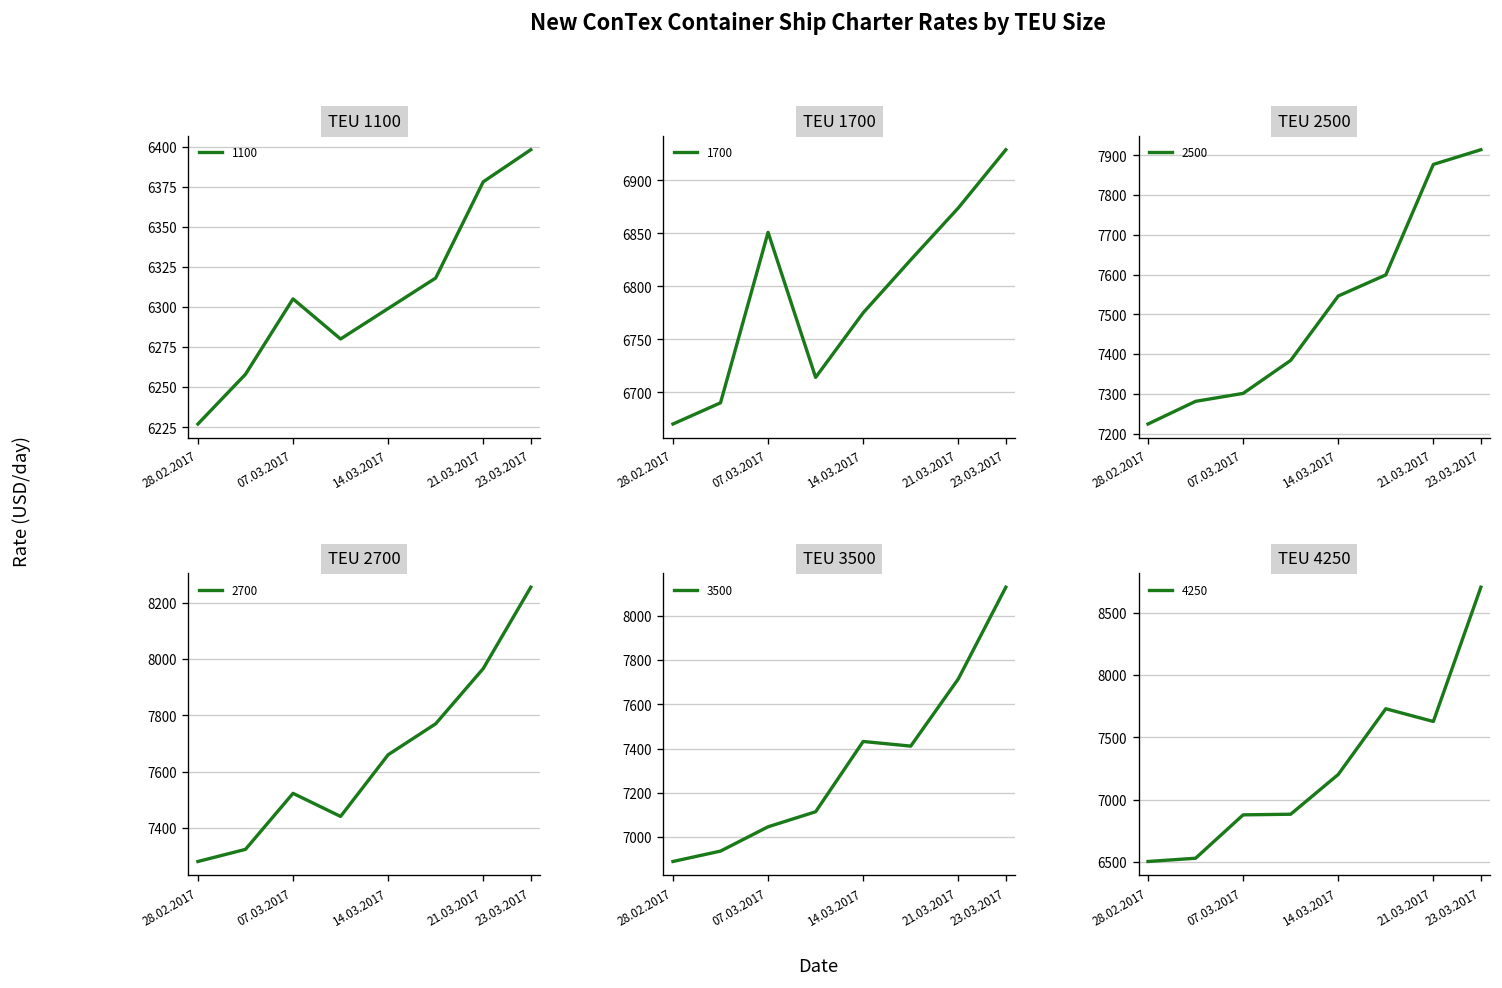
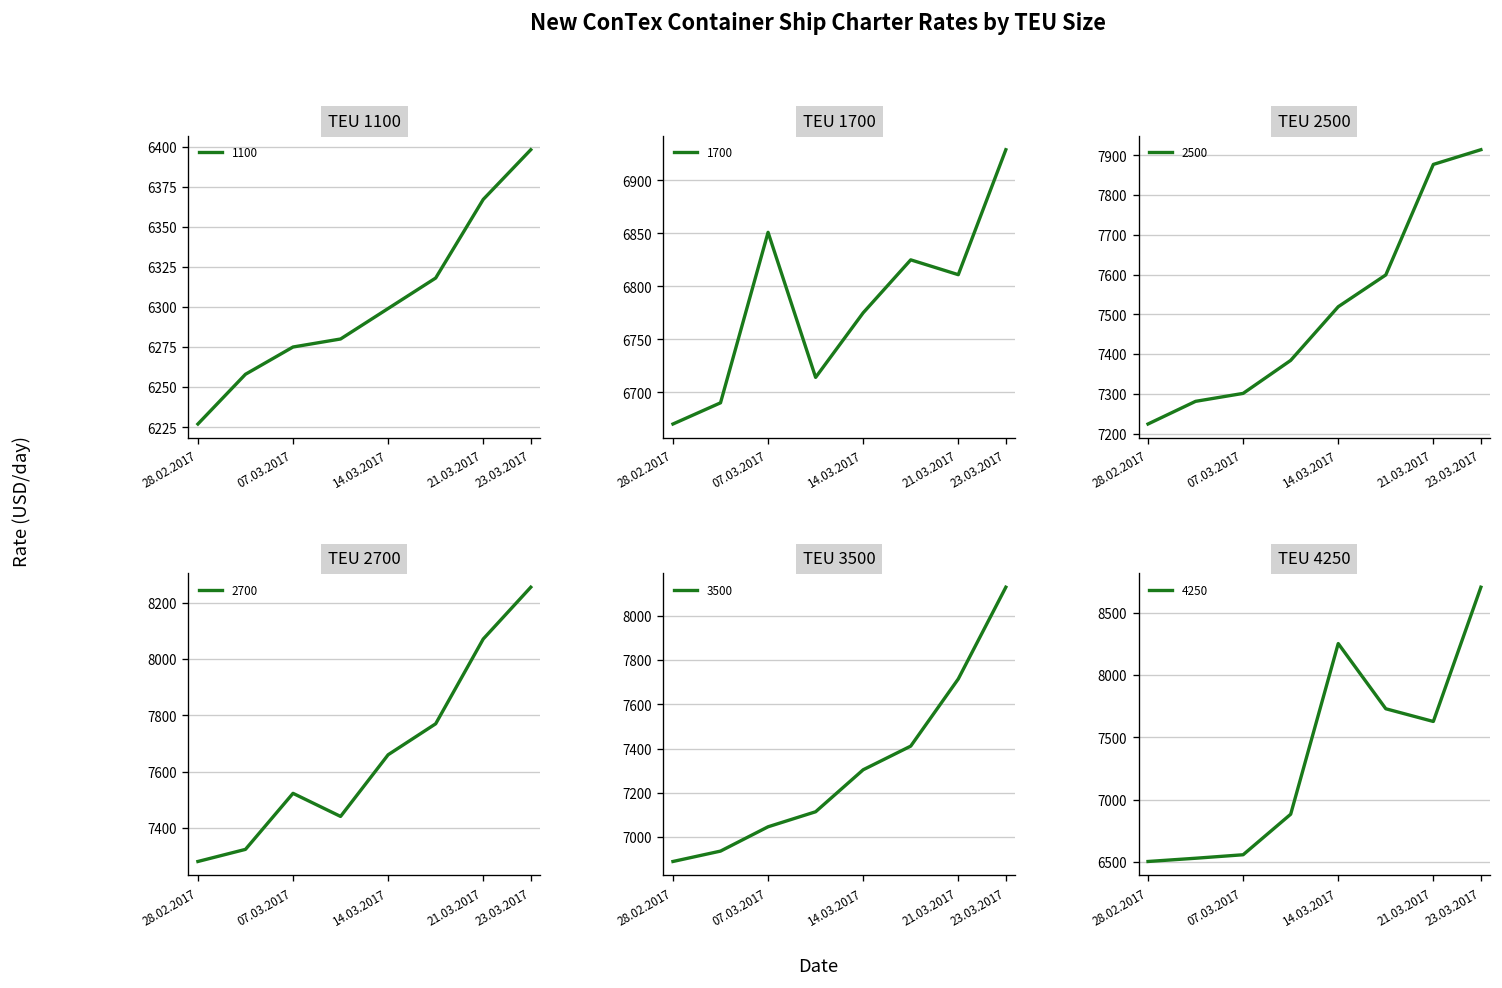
  {
    "TEU 1100": {
      "28.02.2017": 6227,
-     "07.03.2017": 6305,
+     "07.03.2017": 6275,
      "14.03.2017": 6299,
-     "21.03.2017": 6378,
+     "21.03.2017": 6367,
      "23.03.2017": 6398
    },
    "TEU 1700": {
      "28.02.2017": 6670,
      "07.03.2017": 6850,
      "14.03.2017": 6780,
-     "21.03.2017": 6870,
+     "21.03.2017": 6810,
      "23.03.2017": 6930
    },
    "TEU 2500": {
      "28.02.2017": 7220,
      "07.03.2017": 7300,
-     "14.03.2017": 7550,
+     "14.03.2017": 7520,
      "21.03.2017": 7880,
      "23.03.2017": 7910
    },
    "TEU 2700": {
      "28.02.2017": 7280,
      "07.03.2017": 7520,
      "14.03.2017": 7660,
-     "21.03.2017": 7970,
+     "21.03.2017": 8070,
      "23.03.2017": 8260
    },
    "TEU 3500": {
      "28.02.2017": 6890,
      "07.03.2017": 7050,
-     "14.03.2017": 7430,
+     "14.03.2017": 7300,
      "21.03.2017": 7720,
      "23.03.2017": 8130
    },
    "TEU 4250": {
      "28.02.2017": 6500,
-     "07.03.2017": 6880,
-     "14.03.2017": 7200,
+     "07.03.2017": 6560,
+     "14.03.2017": 8250,
      "21.03.2017": 7630,
      "23.03.2017": 8700
    }
  }
